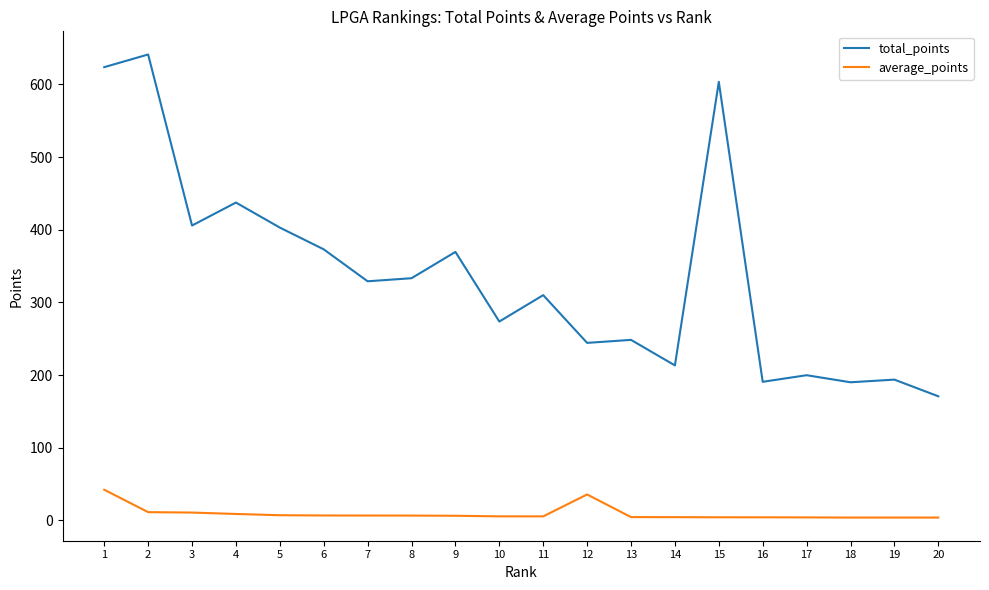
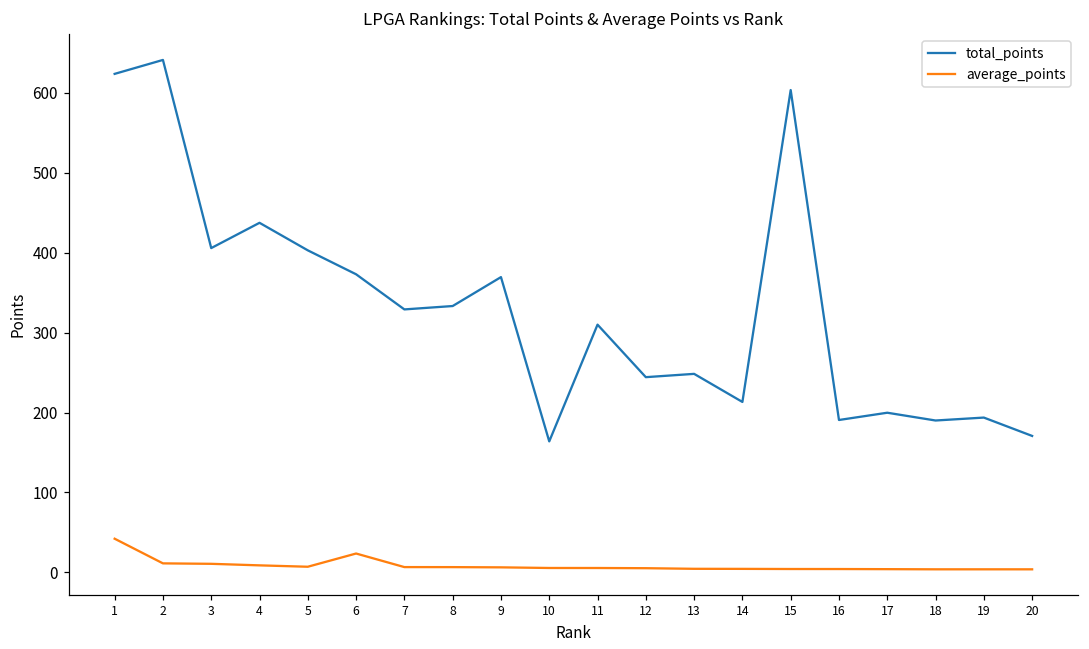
  {
    "total_points": {
      "1": 620,
      "2": 640,
      "3": 410,
      "4": 440,
      "5": 400,
      "6": 370,
      "7": 330,
      "8": 330,
      "9": 370,
-     "10": 270,
+     "10": 160,
      "11": 310,
      "12": 240,
      "13": 250,
      "14": 210,
      "15": 600,
      "16": 190,
      "17": 200,
      "18": 190,
      "19": 190,
      "20": 170
    },
    "average_points": {
      "1": 40,
      "2": 10,
      "3": 10,
      "4": 10,
      "5": 10,
-     "6": 10,
+     "6": 20,
      "7": 10,
      "8": 10,
      "9": 10,
      "10": 10,
      "11": 10,
-     "12": 40,
+     "12": 10,
      "13": 0,
      "14": 0,
      "15": 0,
      "16": 0,
      "17": 0,
      "18": 0,
      "19": 0,
      "20": 0
    }
  }
